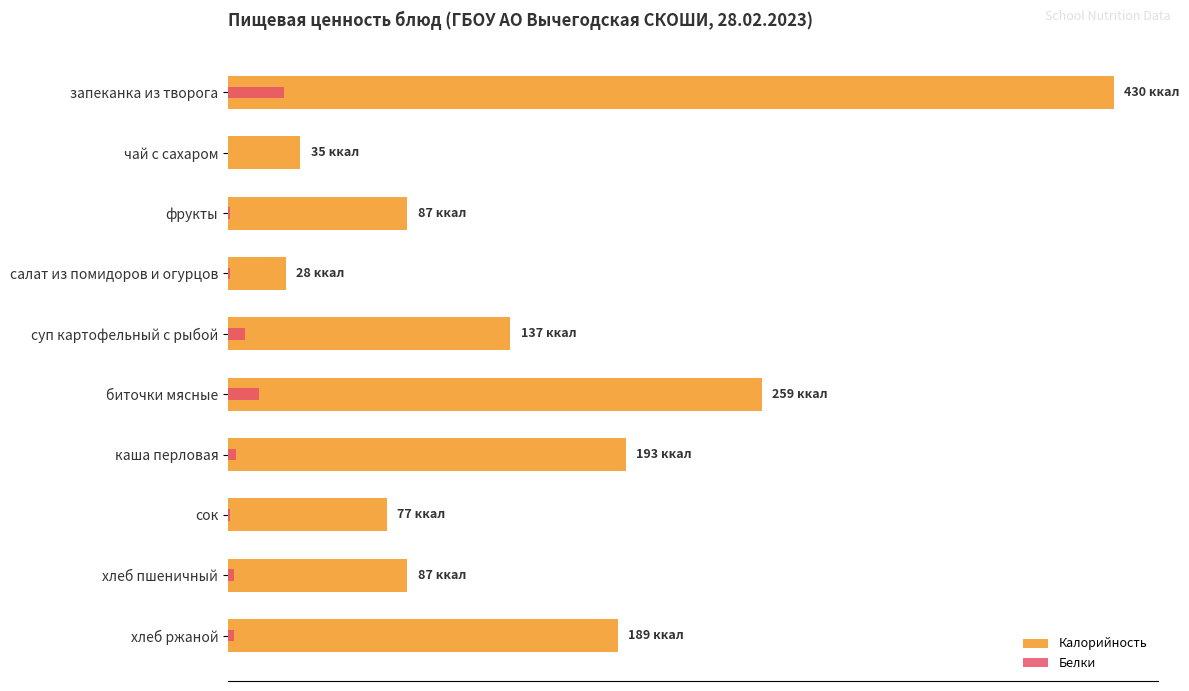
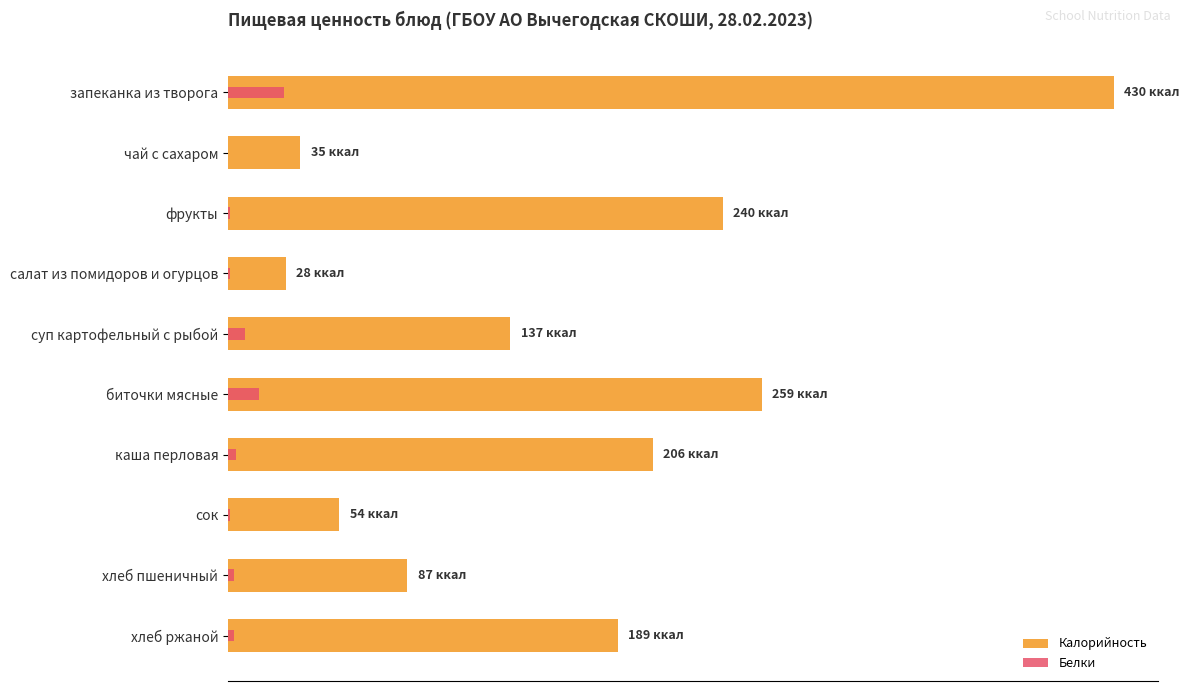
  {
    "Калорийность": {
      "запеканка из творога": 430,
      "чай с сахаром": 35,
-     "фрукты": 87,
+     "фрукты": 240,
      "салат из помидоров и огурцов": 28,
      "суп картофельный с рыбой": 137,
      "биточки мясные": 259,
-     "каша перловая": 193,
-     "сок": 77,
+     "каша перловая": 206,
+     "сок": 54,
      "хлеб пшеничный": 87,
      "хлеб ржаной": 189
    }
  }
